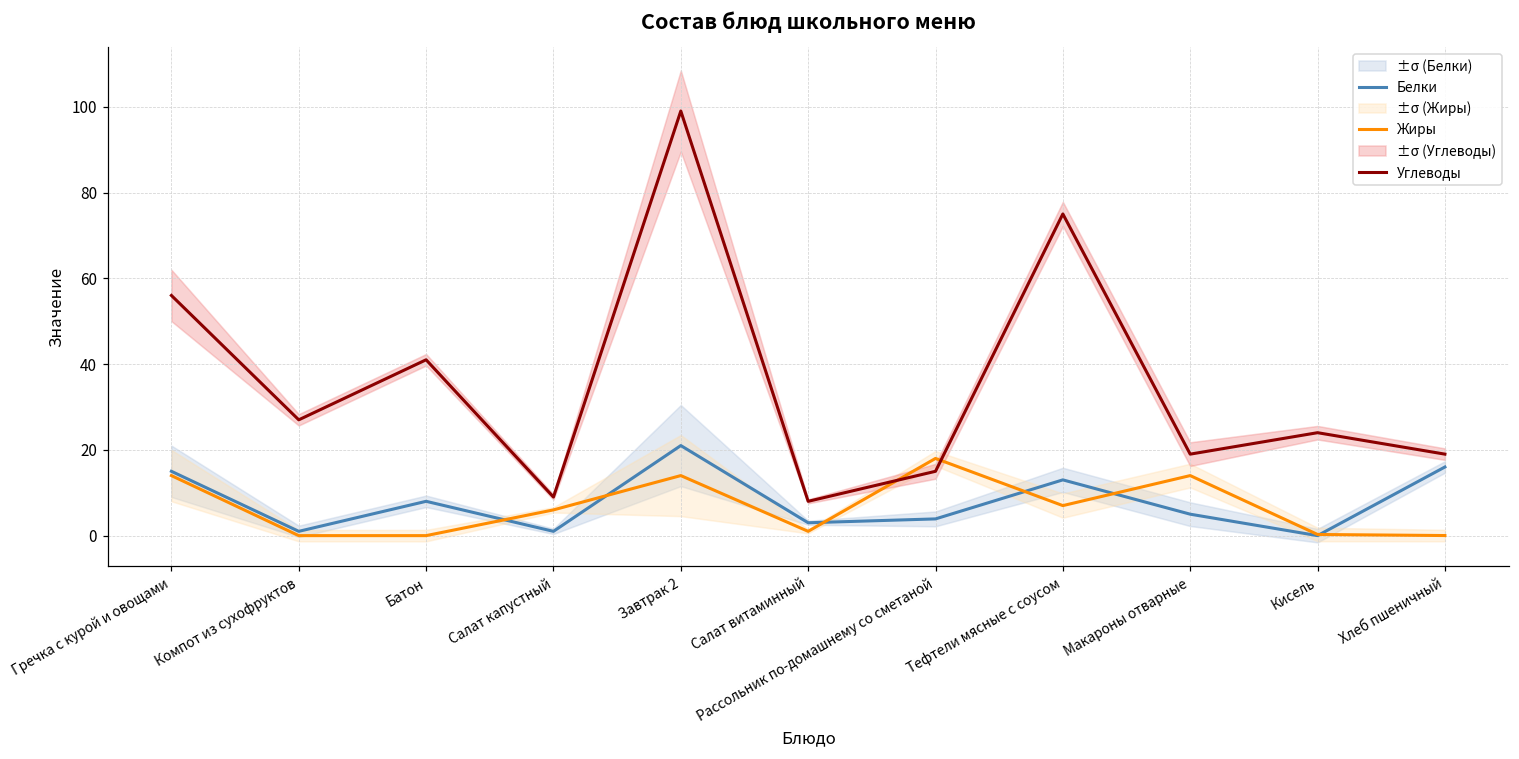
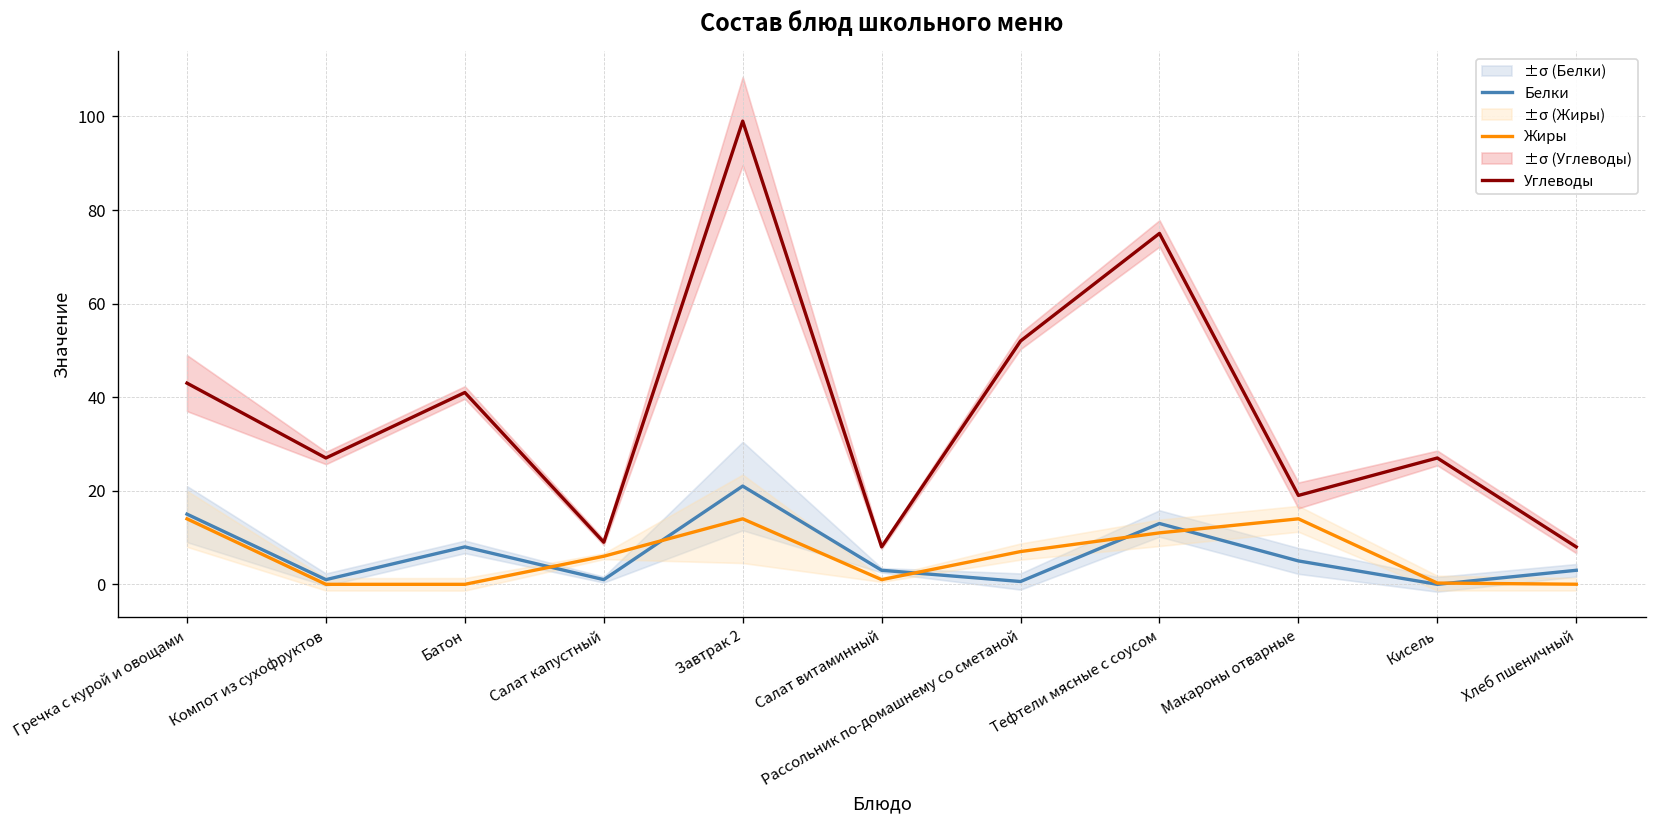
  {
    "Белки": {
      "Гречка с курой и овощами": 15,
      "Батон": 8,
      "Завтрак 2": 21,
-     "Рассольник по-домашнему со сметаной": 4,
+     "Рассольник по-домашнему со сметаной": 1,
      "Тефтели мясные с соусом": 13,
      "Макароны отварные": 5,
-     "Хлеб пшеничный": 16
+     "Хлеб пшеничный": 3
    },
    "Жиры": {
      "Гречка с курой и овощами": 14,
      "Компот из сухофруктов": 0,
      "Батон": 0,
      "Завтрак 2": 14,
-     "Рассольник по-домашнему со сметаной": 18,
-     "Тефтели мясные с соусом": 7,
+     "Рассольник по-домашнему со сметаной": 7,
+     "Тефтели мясные с соусом": 11,
      "Макароны отварные": 14,
      "Хлеб пшеничный": 0
    },
    "Углеводы": {
-     "Гречка с курой и овощами": 56,
+     "Гречка с курой и овощами": 43,
      "Компот из сухофруктов": 27,
      "Батон": 41,
      "Завтрак 2": 99,
-     "Рассольник по-домашнему со сметаной": 15,
+     "Рассольник по-домашнему со сметаной": 52,
      "Тефтели мясные с соусом": 75,
      "Макароны отварные": 19,
-     "Кисель": 24,
-     "Хлеб пшеничный": 19
+     "Кисель": 27,
+     "Хлеб пшеничный": 8
    }
  }
